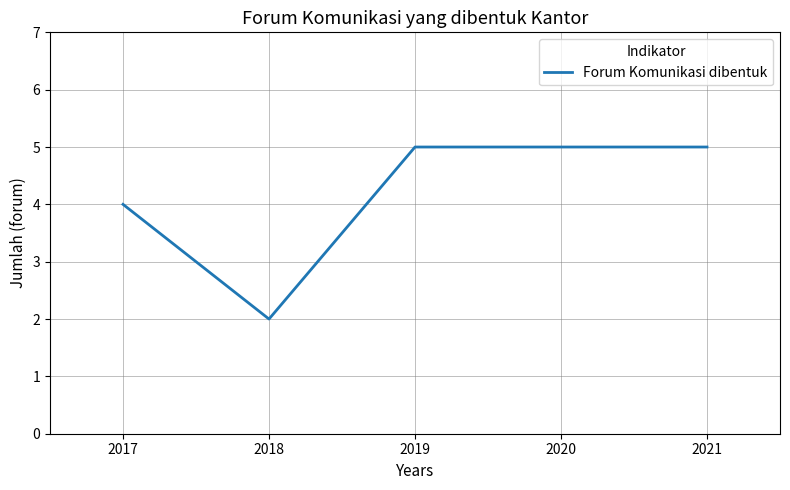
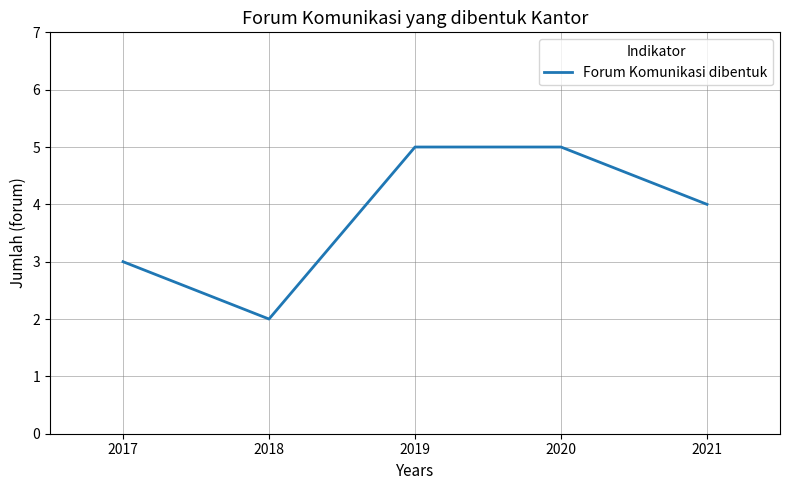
  {
-   "2017": 4,
+   "2017": 3,
    "2018": 2,
    "2019": 5,
    "2020": 5,
-   "2021": 5
+   "2021": 4
  }
